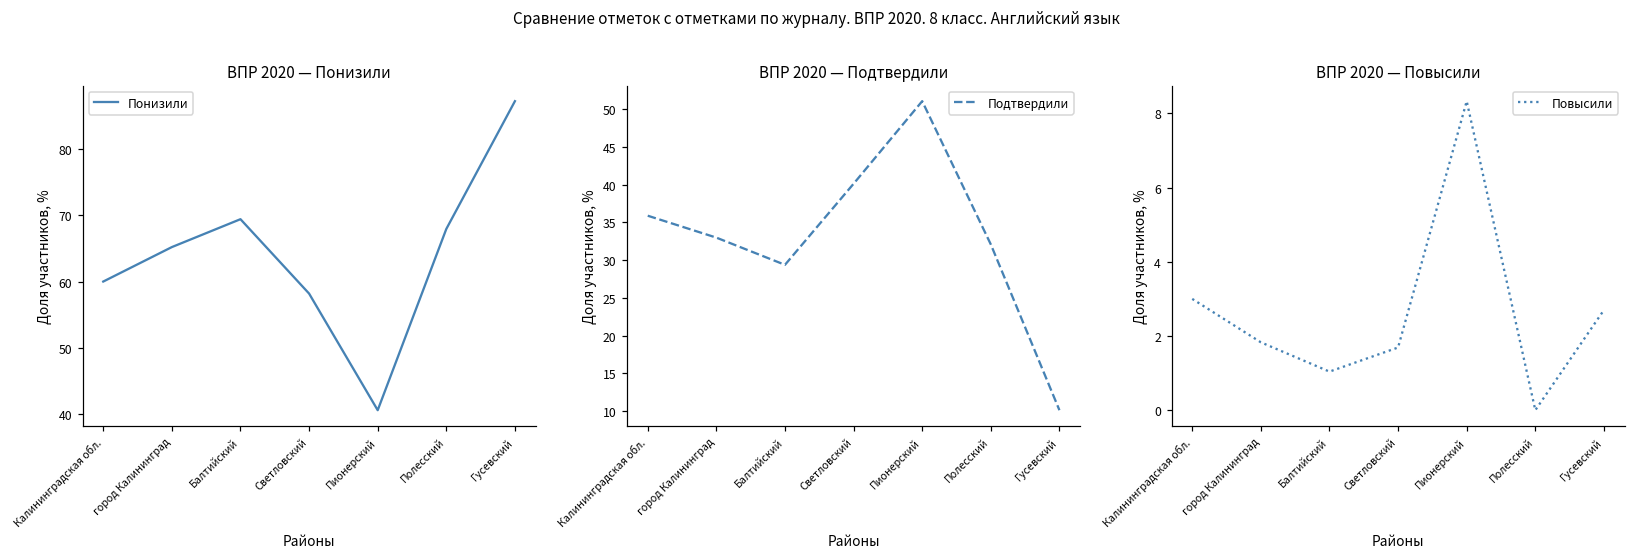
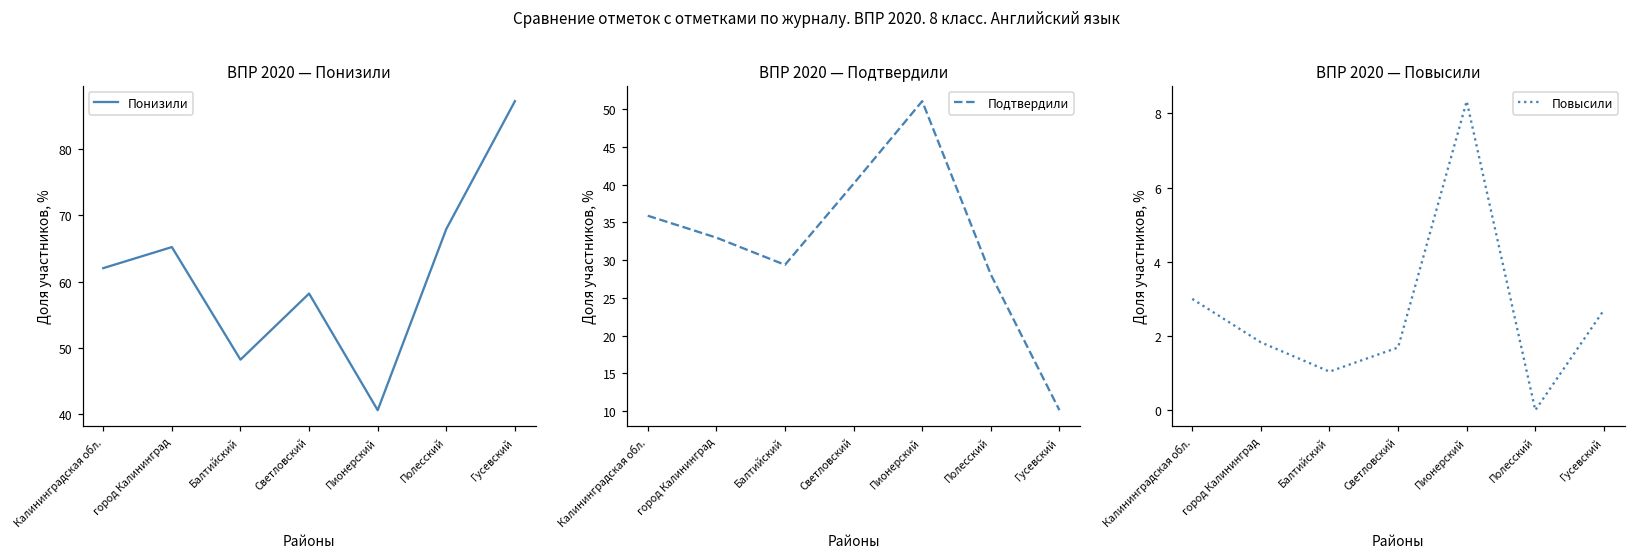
  {
    "ВПР 2020 — Понизили": {
-     "Калининградская обл.": 60,
+     "Калининградская обл.": 62,
      "город Калининград": 65,
-     "Балтийский": 69,
+     "Балтийский": 48,
      "Светловский": 58,
      "Пионерский": 41,
      "Полесский": 68,
      "Гусевский": 87
    },
    "ВПР 2020 — Подтвердили": {
      "Калининградская обл.": 36,
      "город Калининград": 33,
      "Балтийский": 29,
      "Светловский": 40,
      "Пионерский": 51,
-     "Полесский": 32,
+     "Полесский": 28,
      "Гусевский": 10
    },
    "ВПР 2020 — Повысили": {
      "Калининградская обл.": 3.0,
      "город Калининград": 1.8,
      "Балтийский": 1.0,
      "Светловский": 1.7,
      "Пионерский": 8.3,
      "Полесский": 0.0,
      "Гусевский": 2.7
    }
  }
